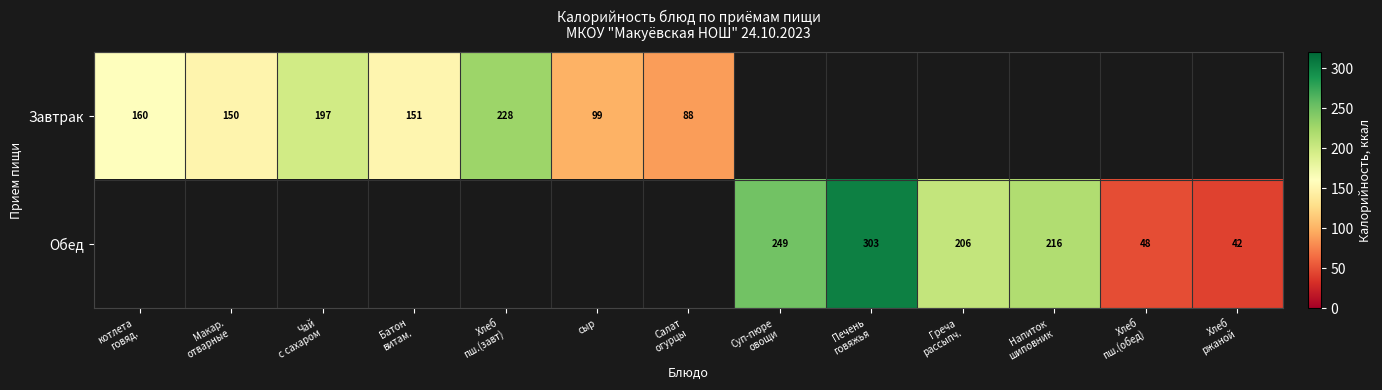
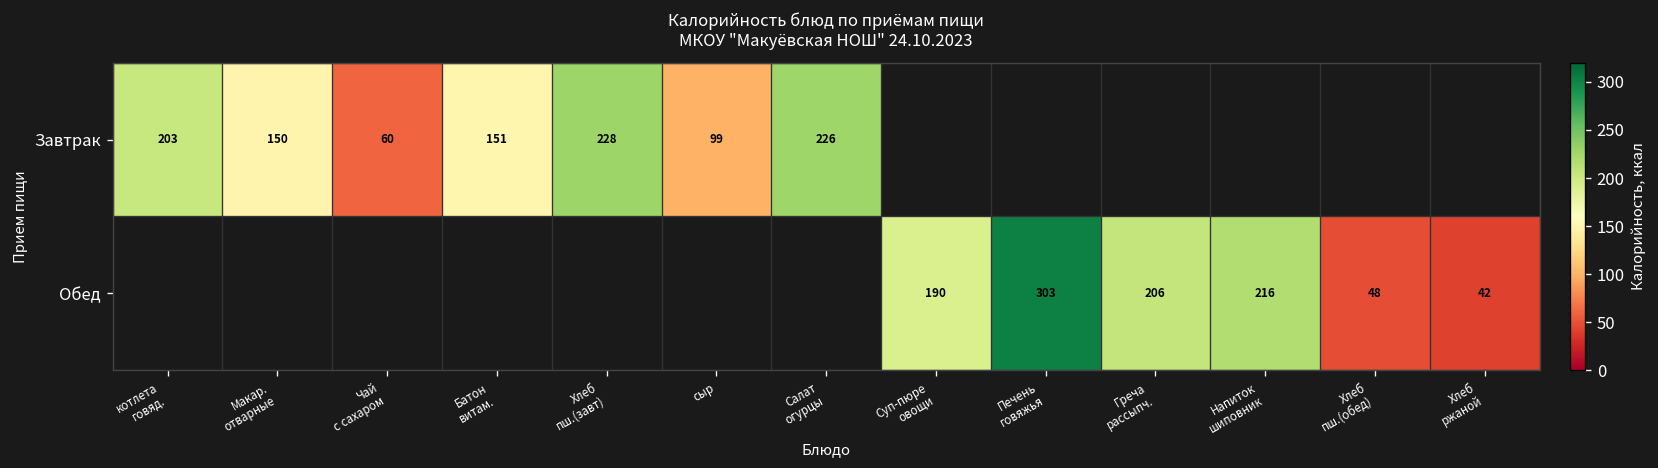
  {
    "Завтрак": {
-     "котлета говяд.": 160,
+     "котлета говяд.": 203,
      "Макар. отварные": 150,
-     "Чай с сахаром": 197,
+     "Чай с сахаром": 60,
      "Батон витам.": 151,
      "Хлеб пш.(завт)": 228,
      "сыр": 99,
-     "Салат огурцы": 88
+     "Салат огурцы": 226
    },
    "Обед": {
-     "Суп-пюре овощи": 249,
+     "Суп-пюре овощи": 190,
      "Печень говяжья": 303,
      "Греча рассыпч.": 206,
      "Напиток шиповник": 216,
      "Хлеб пш.(обед)": 48,
      "Хлеб ржаной": 42
    }
  }
